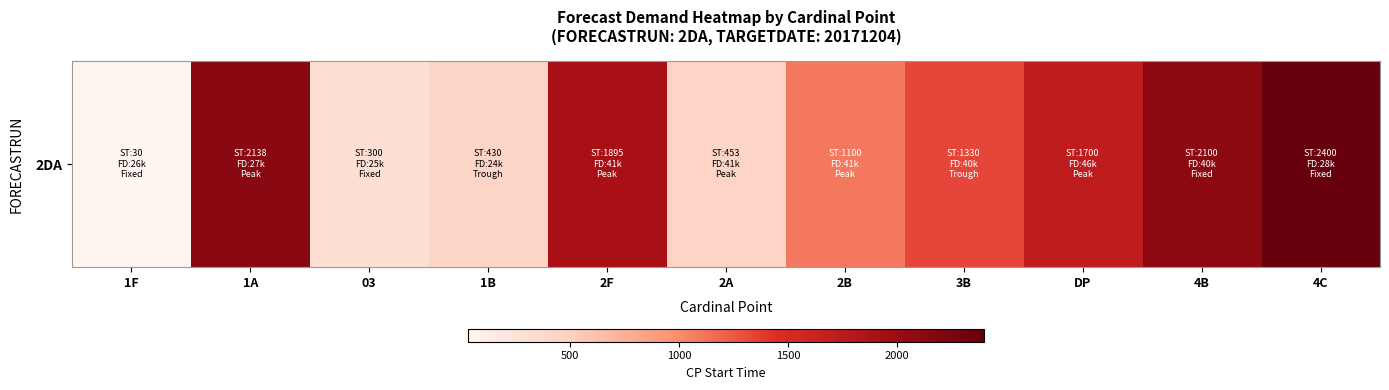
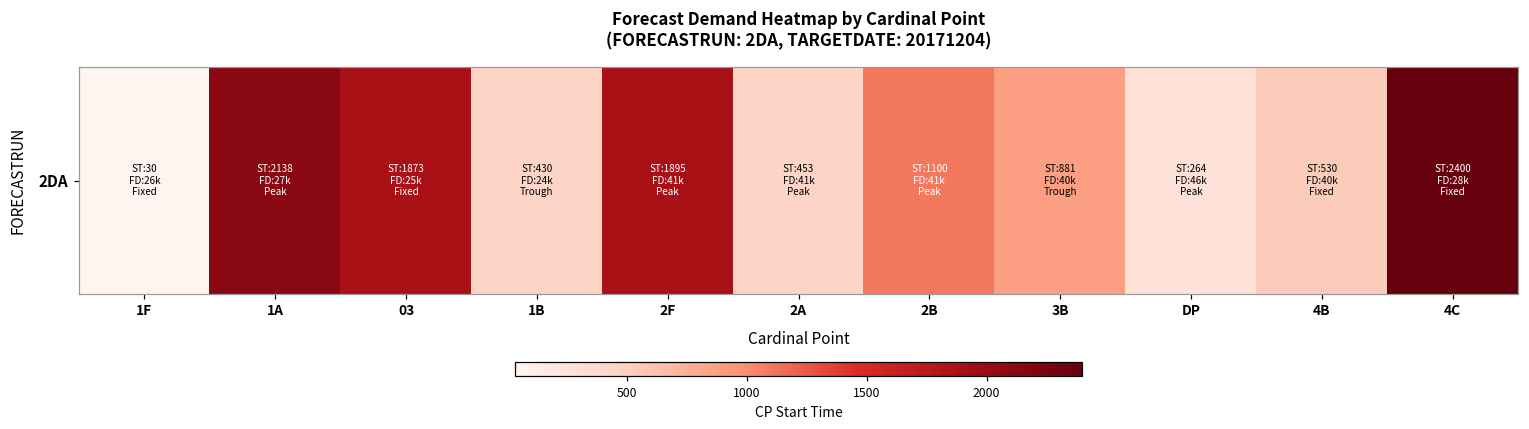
  {
    "2DA": {
-     "03": 300,
-     "3B": 1330,
-     "DP": 1700,
-     "4B": 2100
+     "03": 1873,
+     "3B": 881,
+     "DP": 264,
+     "4B": 530
    }
  }
